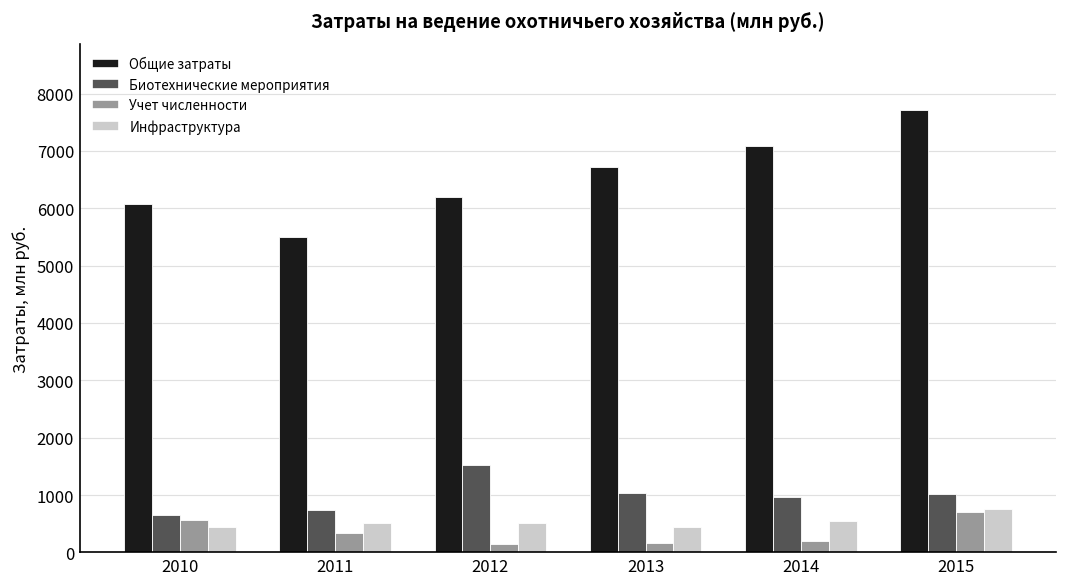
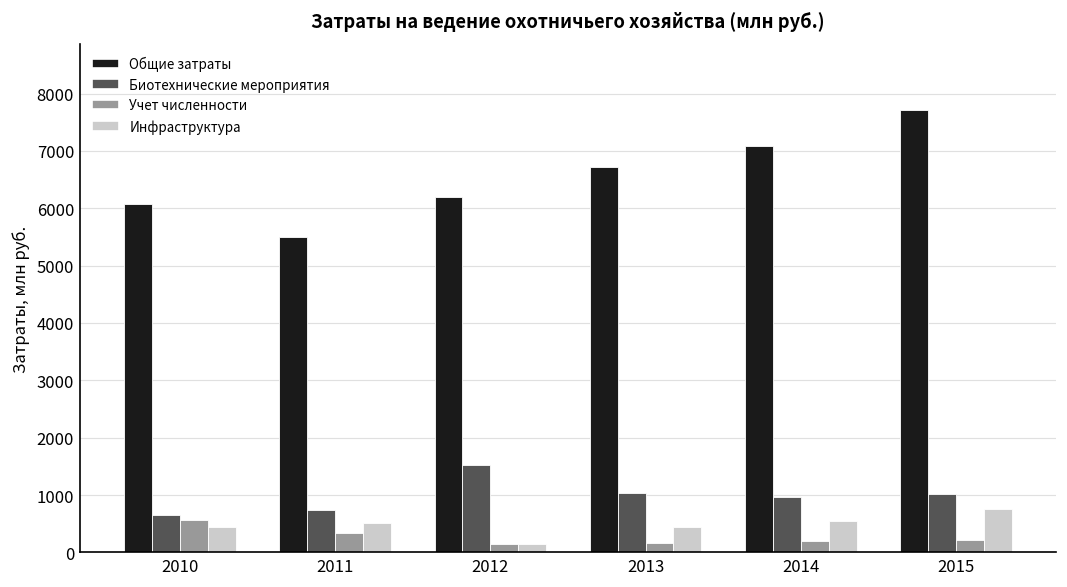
  {
    "Общие затраты": {
      "2010": 6100,
      "2011": 5500,
      "2012": 6200,
      "2013": 6700,
      "2014": 7100,
      "2015": 7700
    },
    "Биотехнические мероприятия": {
      "2010": 700,
      "2011": 700,
      "2012": 1500,
      "2013": 1000,
      "2014": 1000,
      "2015": 1000
    },
    "Учет численности": {
      "2010": 600,
      "2011": 300,
      "2012": 200,
      "2013": 200,
      "2014": 200,
-     "2015": 700
+     "2015": 200
    },
    "Инфраструктура": {
      "2010": 400,
      "2011": 500,
-     "2012": 500,
+     "2012": 100,
      "2013": 400,
      "2014": 500,
      "2015": 800
    }
  }
